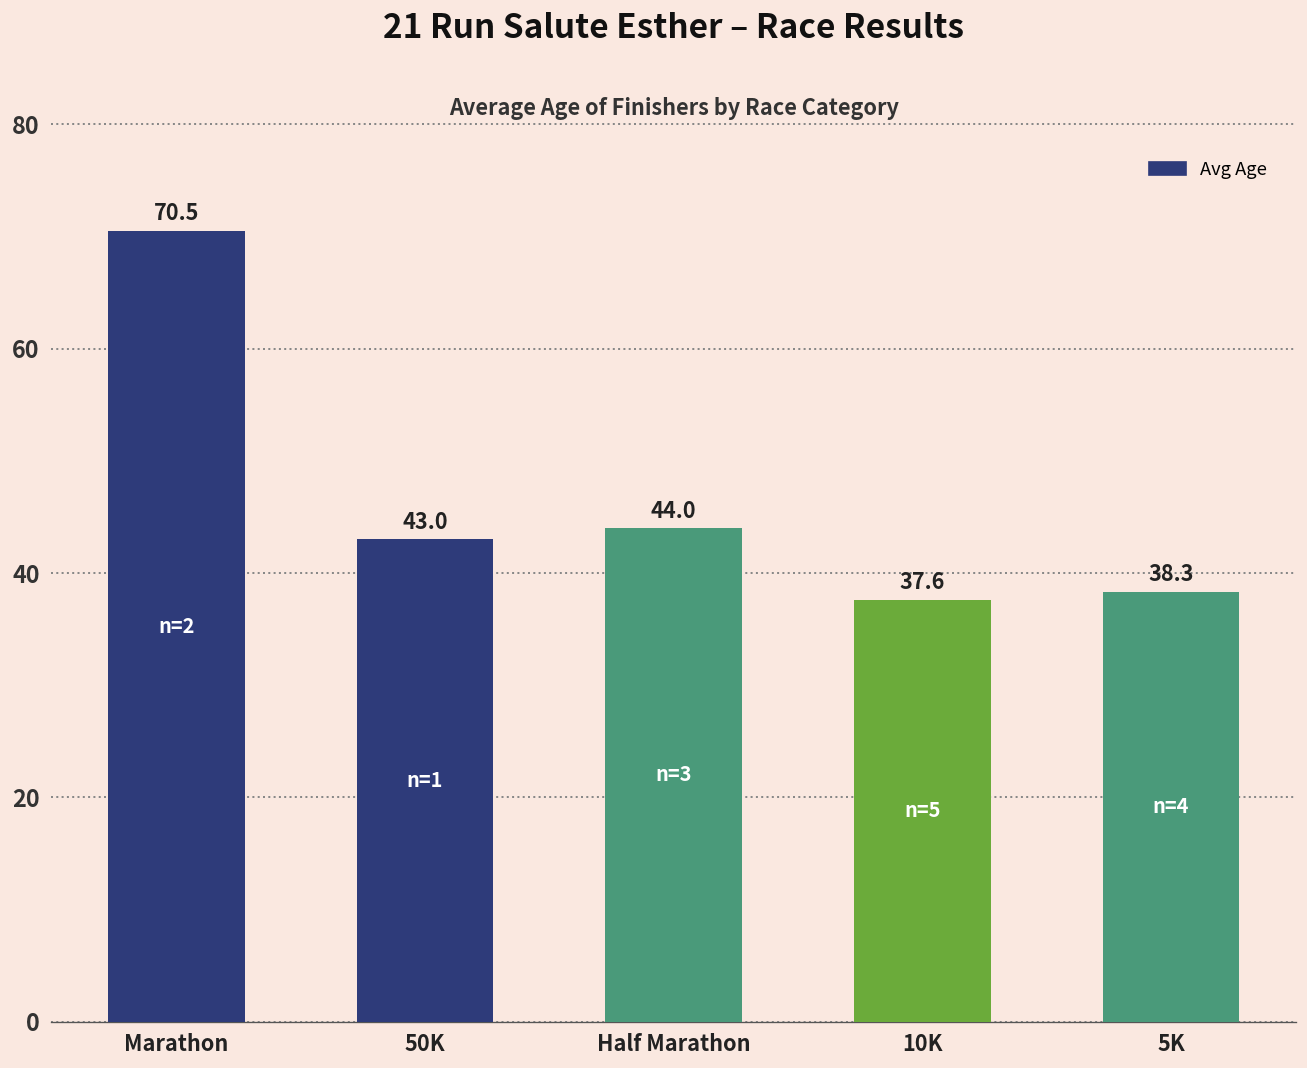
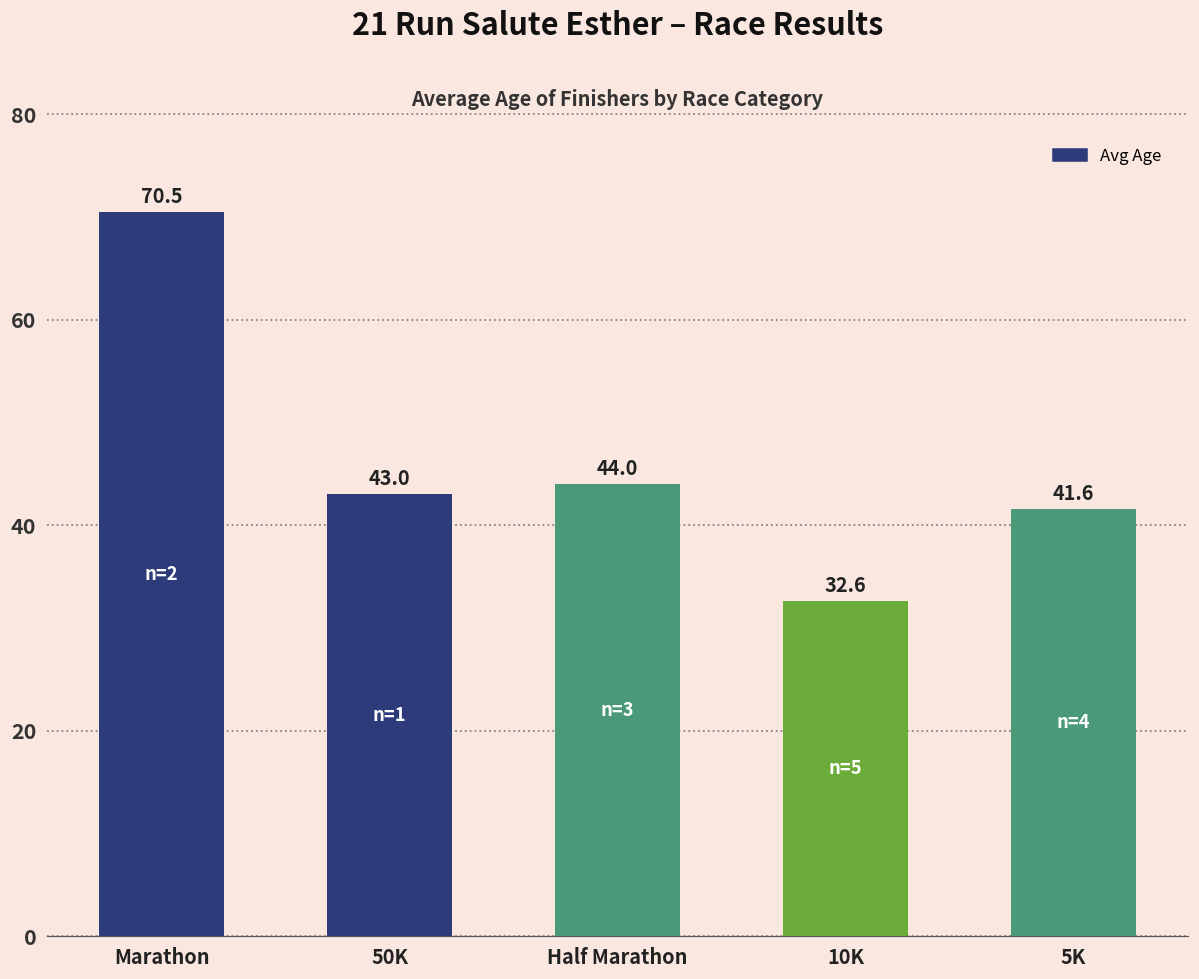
  {
    "Marathon": 70.5,
    "50K": 43.0,
    "Half Marathon": 44.0,
-   "10K": 37.6,
-   "5K": 38.3
+   "10K": 32.6,
+   "5K": 41.6
  }
